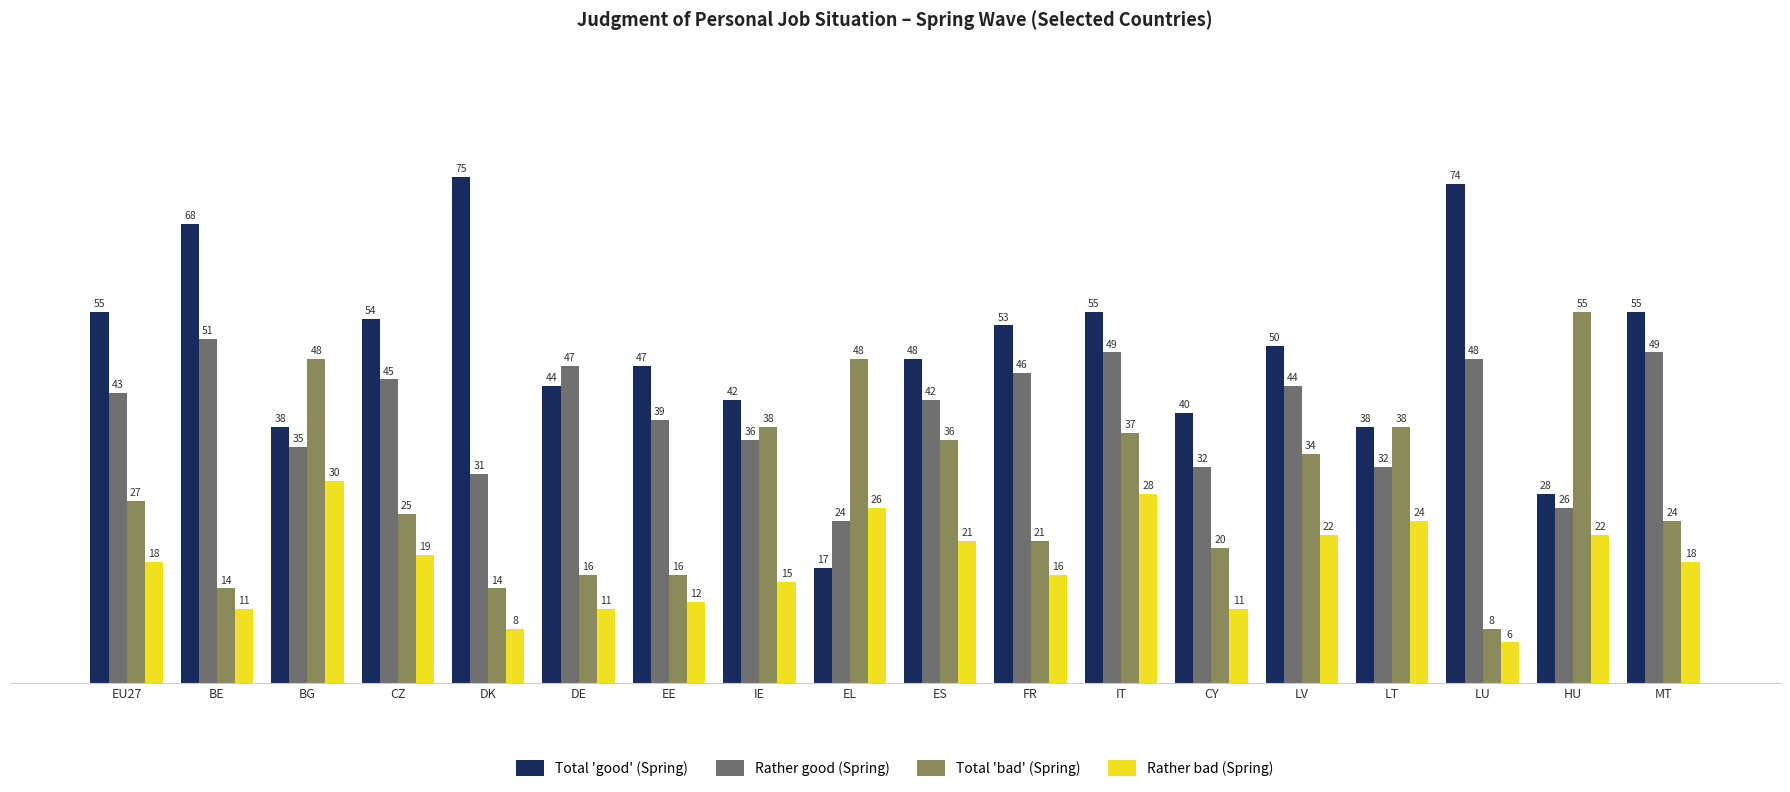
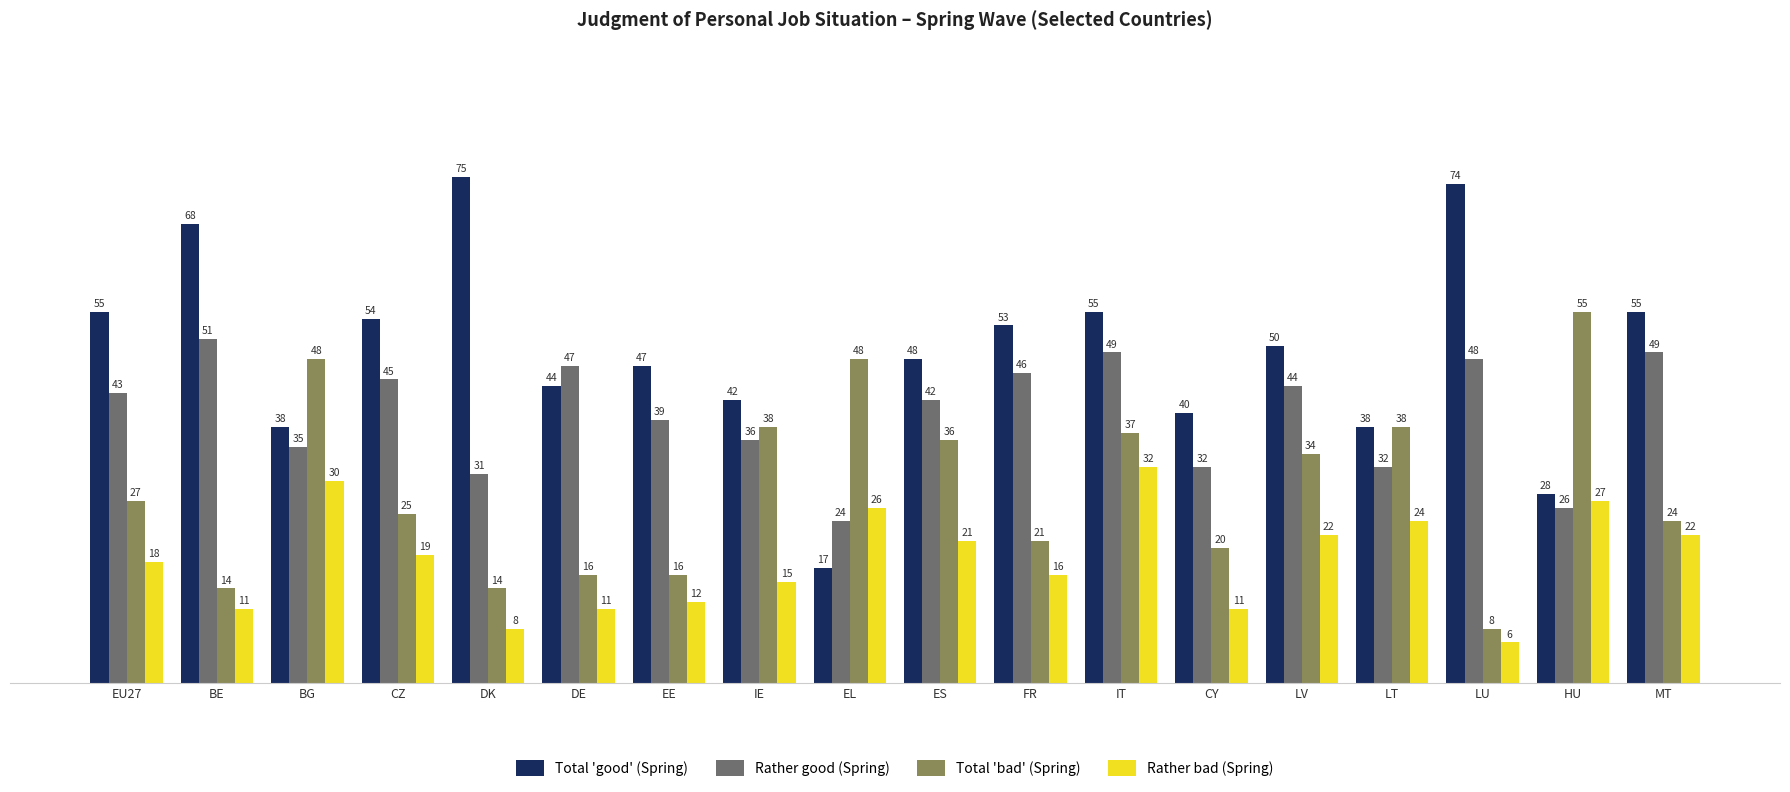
  {
    "Total 'good' (Spring)": {
      "EU27": 55,
      "BE": 68,
      "BG": 38,
      "CZ": 54,
      "DK": 75,
      "DE": 44,
      "EE": 47,
      "IE": 42,
      "EL": 17,
      "ES": 48,
      "FR": 53,
      "IT": 55,
      "CY": 40,
      "LV": 50,
      "LT": 38,
      "LU": 74,
      "HU": 28,
      "MT": 55
    },
    "Rather bad (Spring)": {
      "EU27": 18,
      "BE": 11,
      "BG": 30,
      "CZ": 19,
      "DK": 8,
      "DE": 11,
      "EE": 12,
      "IE": 15,
      "EL": 26,
      "ES": 21,
      "FR": 16,
-     "IT": 28,
+     "IT": 32,
      "CY": 11,
      "LV": 22,
      "LT": 24,
      "LU": 6,
-     "HU": 22,
-     "MT": 18
+     "HU": 27,
+     "MT": 22
    }
  }
